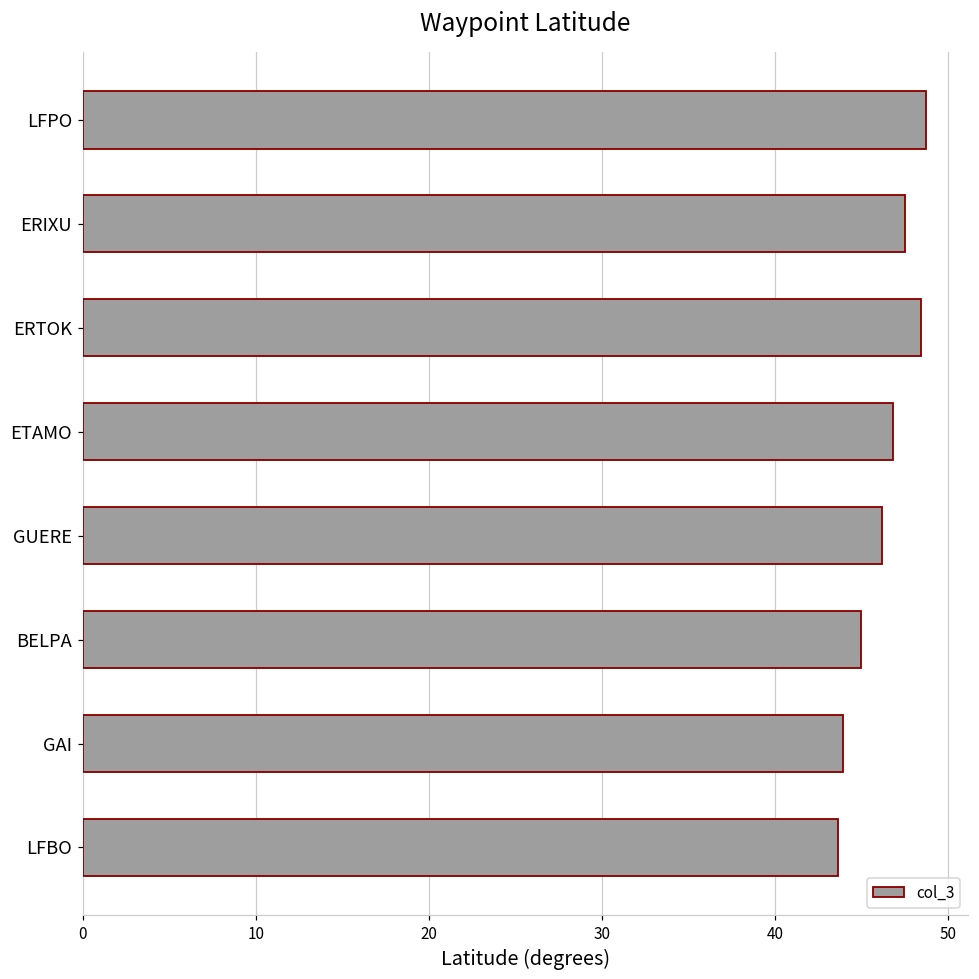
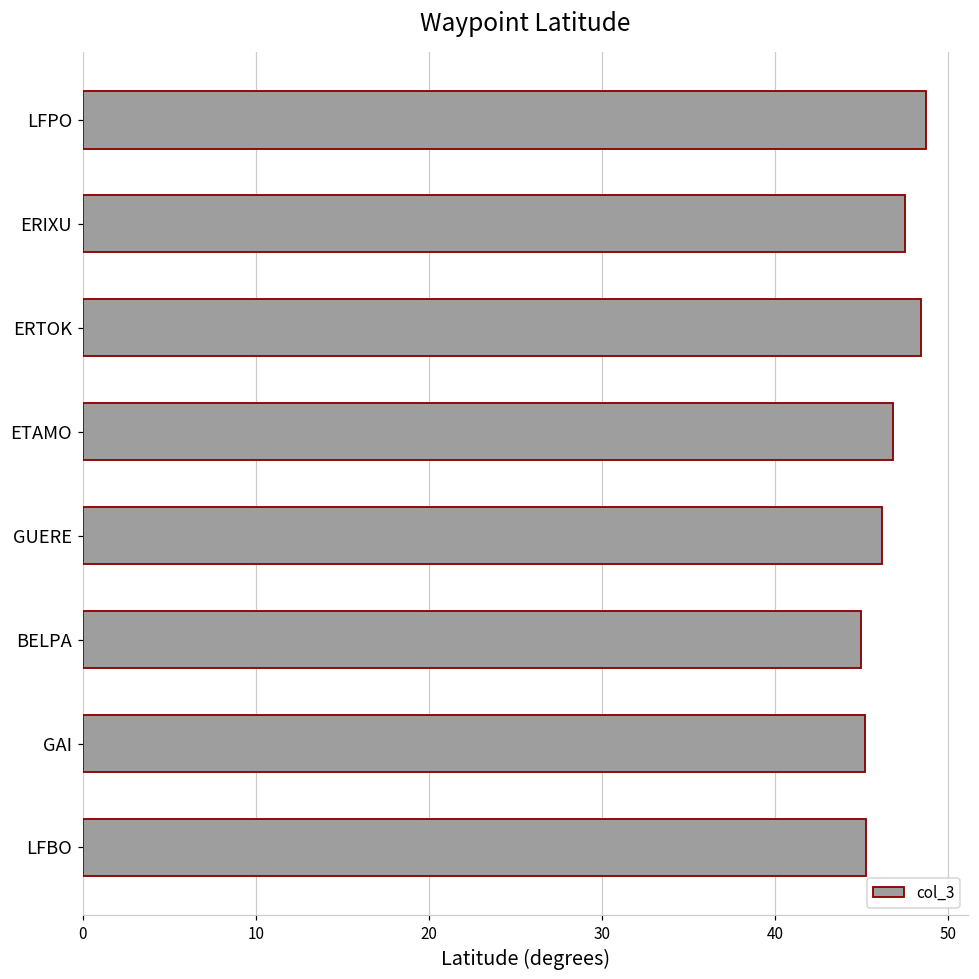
  {
    "LFPO": 48.7,
    "ERIXU": 47.5,
    "ERTOK": 48.4,
    "ETAMO": 46.8,
    "GUERE": 46.2,
    "BELPA": 45.0,
-   "GAI": 44.0,
-   "LFBO": 43.6
+   "GAI": 45.2,
+   "LFBO": 45.3
  }
